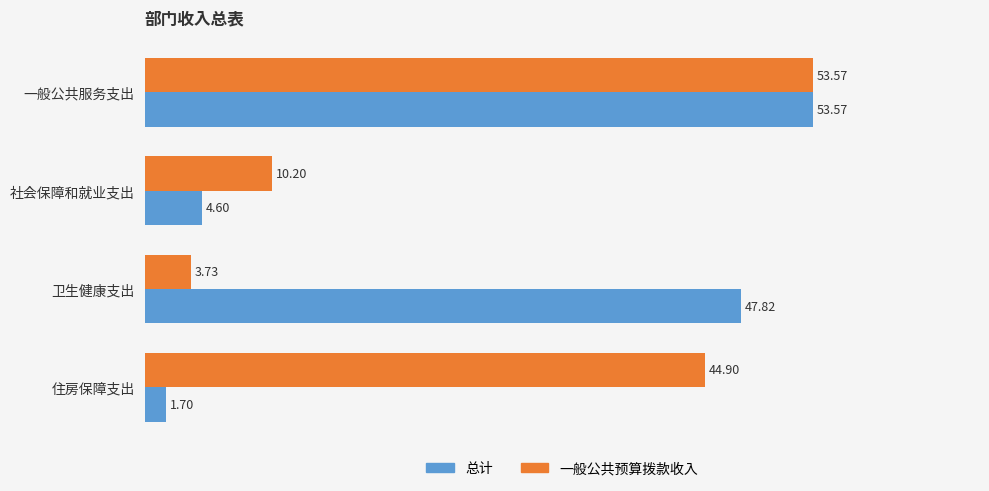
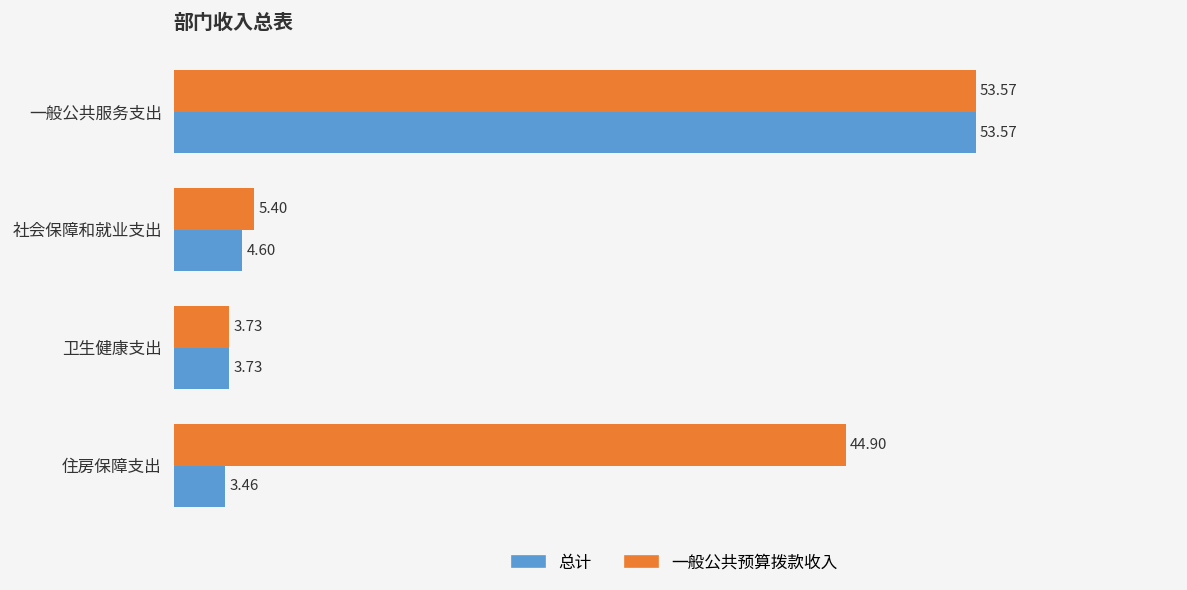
  {
    "总计": {
      "一般公共服务支出": 53.57,
      "社会保障和就业支出": 4.60,
-     "卫生健康支出": 47.82,
-     "住房保障支出": 1.70
+     "卫生健康支出": 3.73,
+     "住房保障支出": 3.46
    },
    "一般公共预算拨款收入": {
      "一般公共服务支出": 53.57,
-     "社会保障和就业支出": 10.20,
+     "社会保障和就业支出": 5.40,
      "卫生健康支出": 3.73,
      "住房保障支出": 44.90
    }
  }
